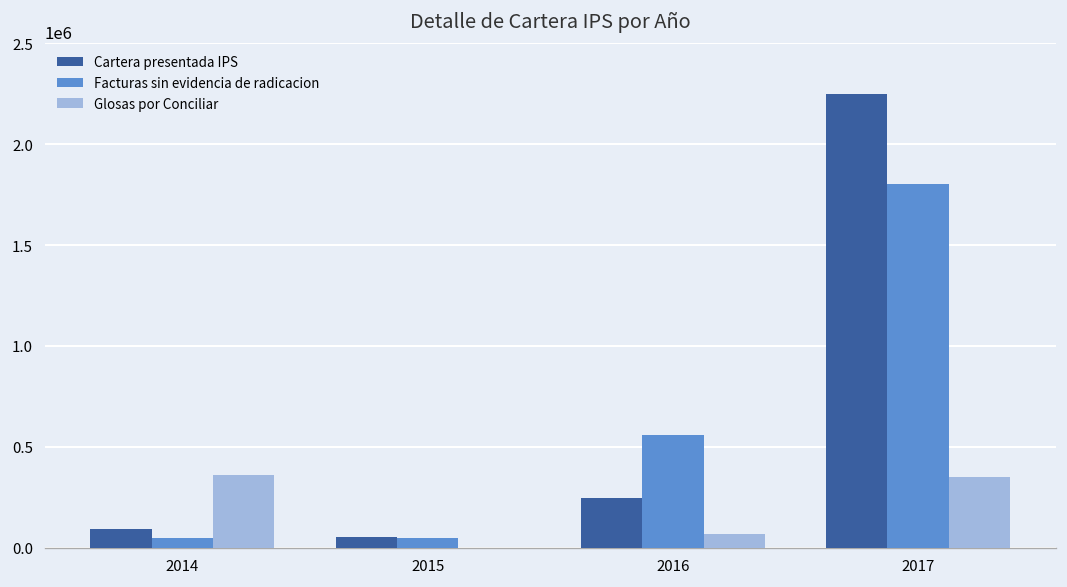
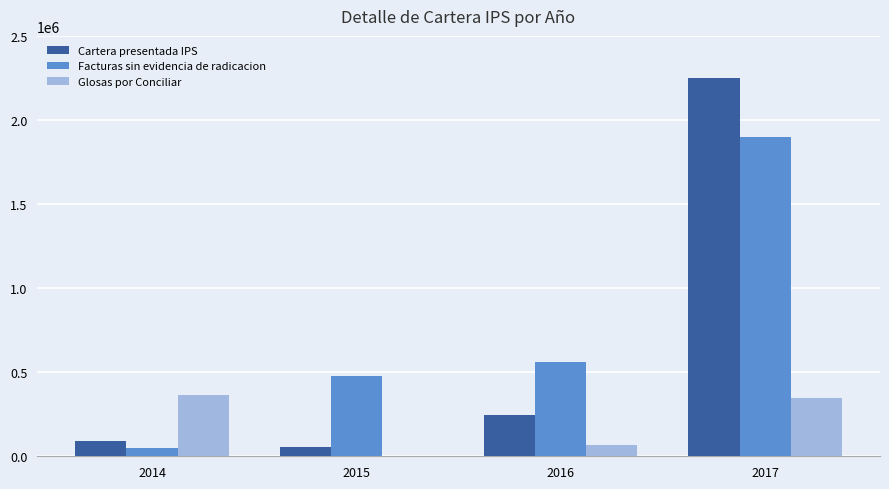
  {
    "Cartera presentada IPS": {
      "2014": 90000,
      "2015": 50000,
      "2016": 250000,
      "2017": 2250000
    },
    "Facturas sin evidencia de radicacion": {
      "2014": 50000,
-     "2015": 50000,
+     "2015": 480000,
      "2016": 560000,
-     "2017": 1800000
+     "2017": 1900000
    },
    "Glosas por Conciliar": {
      "2014": 360000,
      "2015": 0,
      "2016": 70000,
      "2017": 350000
    }
  }
